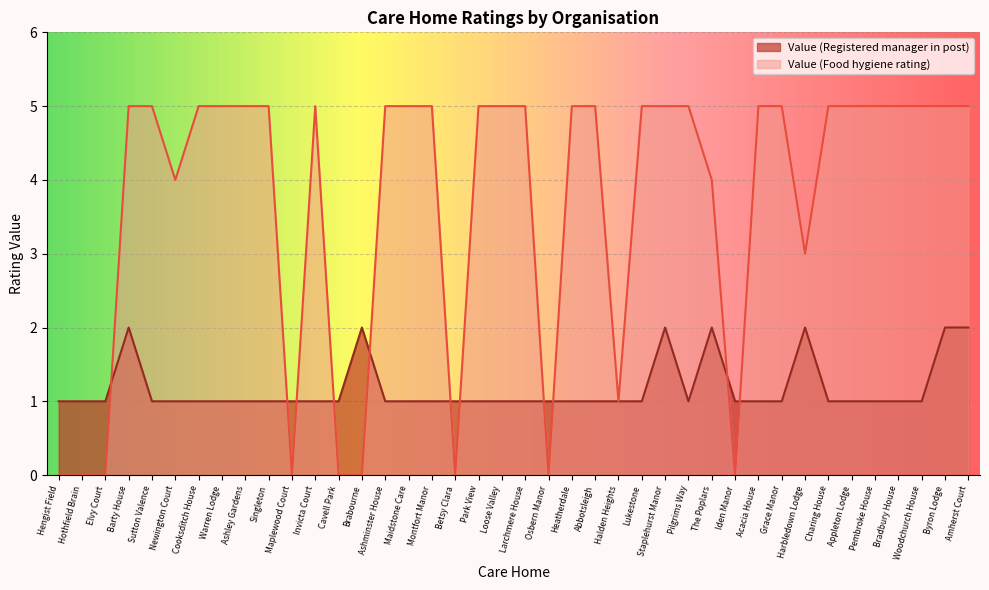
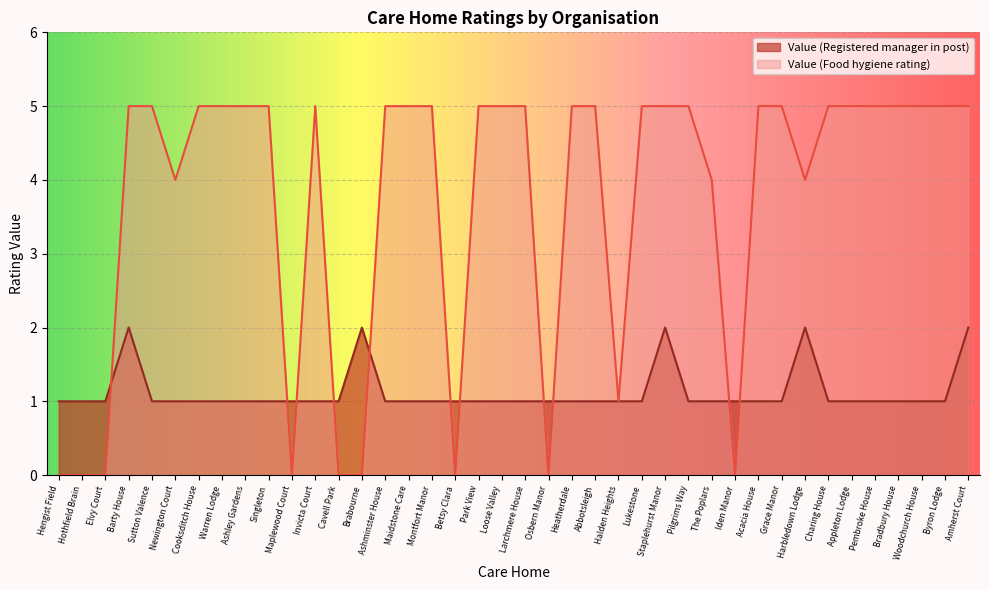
  {
    "Value (Registered manager in post)": {
      "Hengist Field": 1,
      "Hothfield Brain": 1,
      "Elvy Court": 1,
      "Barty House": 2,
      "Sutton Valence": 1,
      "Newington Court": 1,
      "Cooksditch House": 1,
      "Warren Lodge": 1,
      "Ashley Gardens": 1,
      "Singleton": 1,
      "Maplewood Court": 1,
      "Invicta Court": 1,
      "Cavell Park": 1,
      "Brabourne": 2,
      "Ashminster House": 1,
      "Maidstone Care": 1,
      "Montfort Manor": 1,
      "Betsy Clara": 1,
      "Park View": 1,
      "Loose Valley": 1,
      "Larchmere House": 1,
      "Osbern Manor": 1,
      "Heatherdale": 1,
      "Abbotsleigh": 1,
      "Lukestone": 1,
      "Staplehurst Manor": 2,
      "Pilgrims Way": 1,
-     "The Poplars": 2,
+     "The Poplars": 1,
      "Iden Manor": 1,
      "Acacia House": 1,
      "Grace Manor": 1,
      "Harbledown Lodge": 2,
      "Charing House": 1,
      "Appleton Lodge": 1,
      "Pembroke House": 1,
      "Bradbury House": 1,
      "Woodchurch House": 1,
-     "Byron Lodge": 2,
+     "Byron Lodge": 1,
      "Amherst Court": 2
    },
    "Value (Food hygiene rating)": {
      "Hengist Field": 0,
      "Hothfield Brain": 0,
      "Elvy Court": 0,
      "Barty House": 5,
      "Sutton Valence": 5,
      "Newington Court": 4,
      "Cooksditch House": 5,
      "Warren Lodge": 5,
      "Ashley Gardens": 5,
      "Singleton": 5,
      "Maplewood Court": 0,
      "Invicta Court": 5,
      "Cavell Park": 0,
      "Brabourne": 0,
      "Ashminster House": 5,
      "Maidstone Care": 5,
      "Montfort Manor": 5,
      "Betsy Clara": 0,
      "Park View": 5,
      "Loose Valley": 5,
      "Larchmere House": 5,
      "Osbern Manor": 0,
      "Heatherdale": 5,
      "Abbotsleigh": 5,
      "Lukestone": 5,
      "Staplehurst Manor": 5,
      "Pilgrims Way": 5,
      "The Poplars": 4,
      "Iden Manor": 0,
      "Acacia House": 5,
      "Grace Manor": 5,
-     "Harbledown Lodge": 3,
+     "Harbledown Lodge": 4,
      "Charing House": 5,
      "Appleton Lodge": 5,
      "Pembroke House": 5,
      "Bradbury House": 5,
      "Woodchurch House": 5,
      "Byron Lodge": 5,
      "Amherst Court": 5
    }
  }
